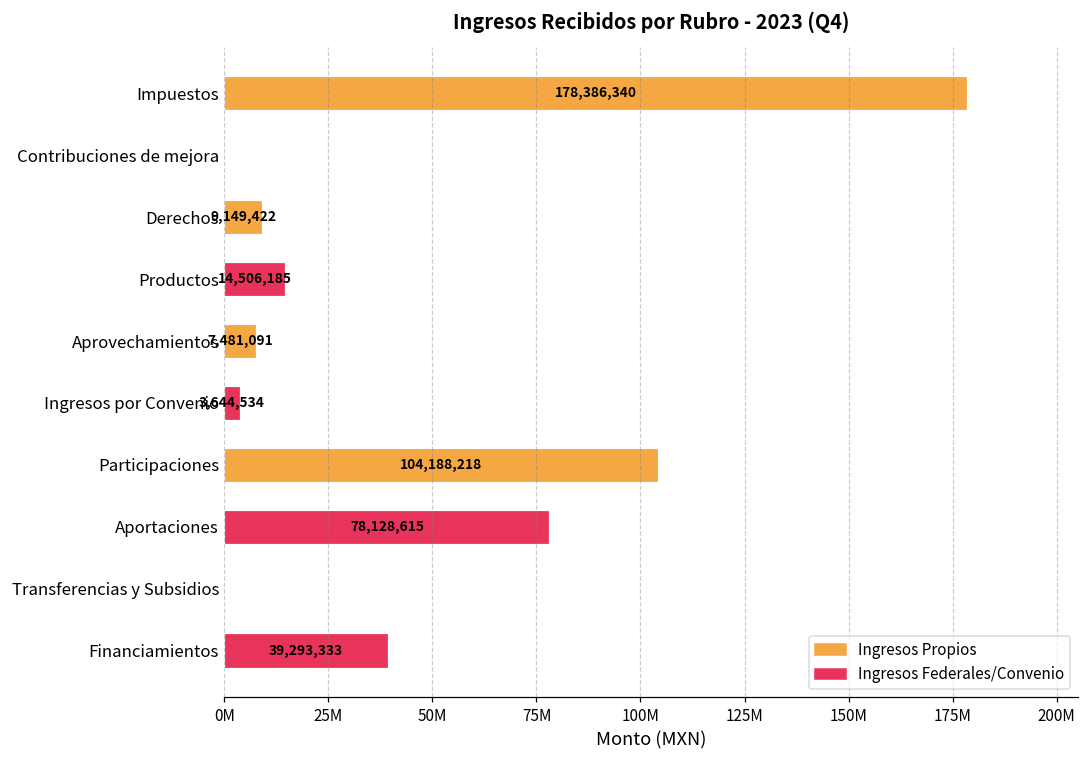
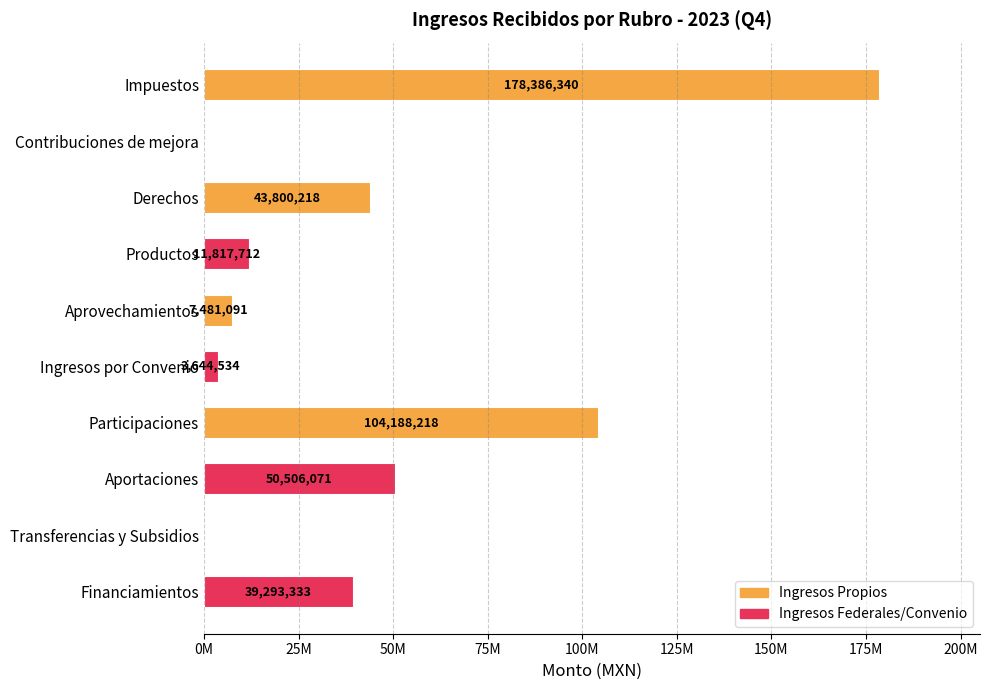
  {
    "Impuestos": "178,386,340",
-   "Derechos": "9,149,422",
-   "Productos": "14,506,185",
+   "Derechos": "43,800,218",
+   "Productos": "11,817,712",
    "Aprovechamientos": "7,481,091",
    "Ingresos por Convenio": "3,644,534",
    "Participaciones": "104,188,218",
-   "Aportaciones": "78,128,615",
+   "Aportaciones": "50,506,071",
    "Financiamientos": "39,293,333"
  }
